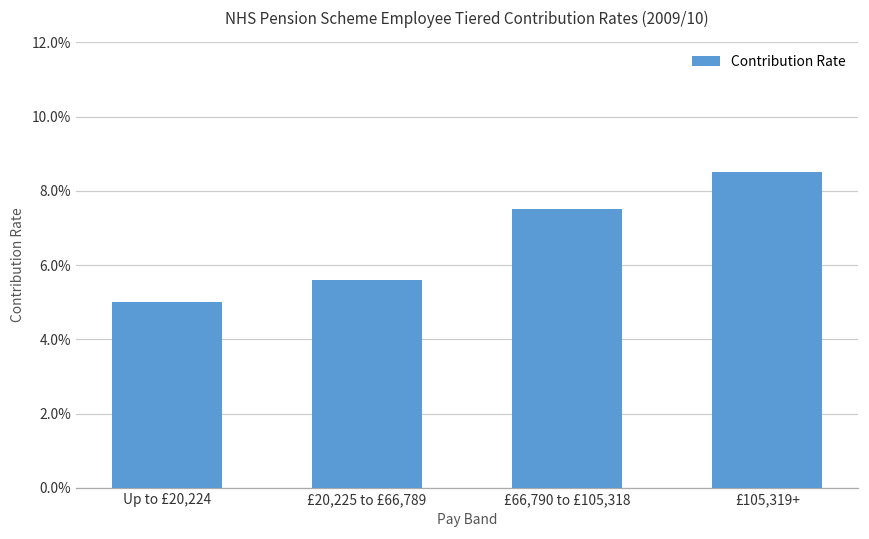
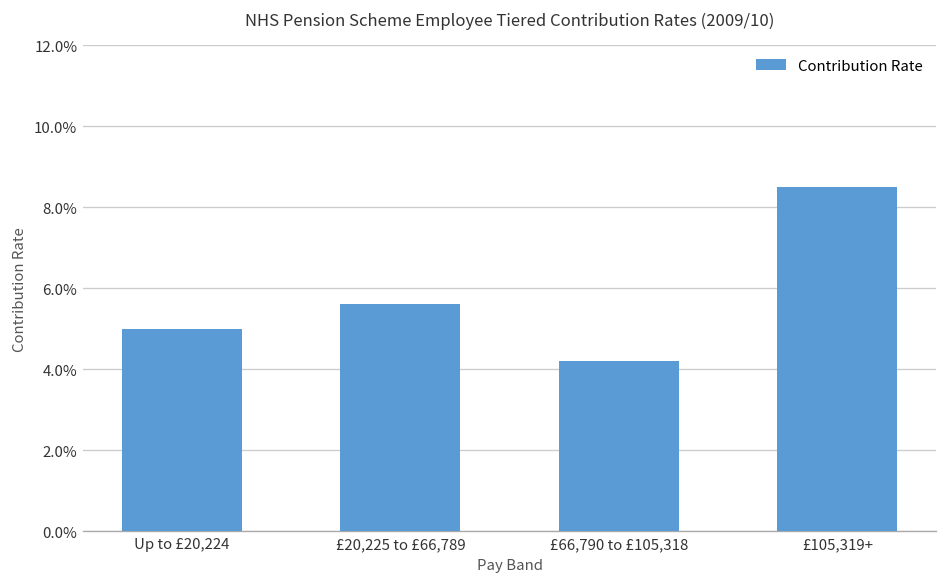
  {
    "Up to £20,224": "5.0%",
    "£20,225 to £66,789": "5.6%",
-   "£66,790 to £105,318": "7.5%",
+   "£66,790 to £105,318": "4.2%",
    "£105,319+": "8.5%"
  }
